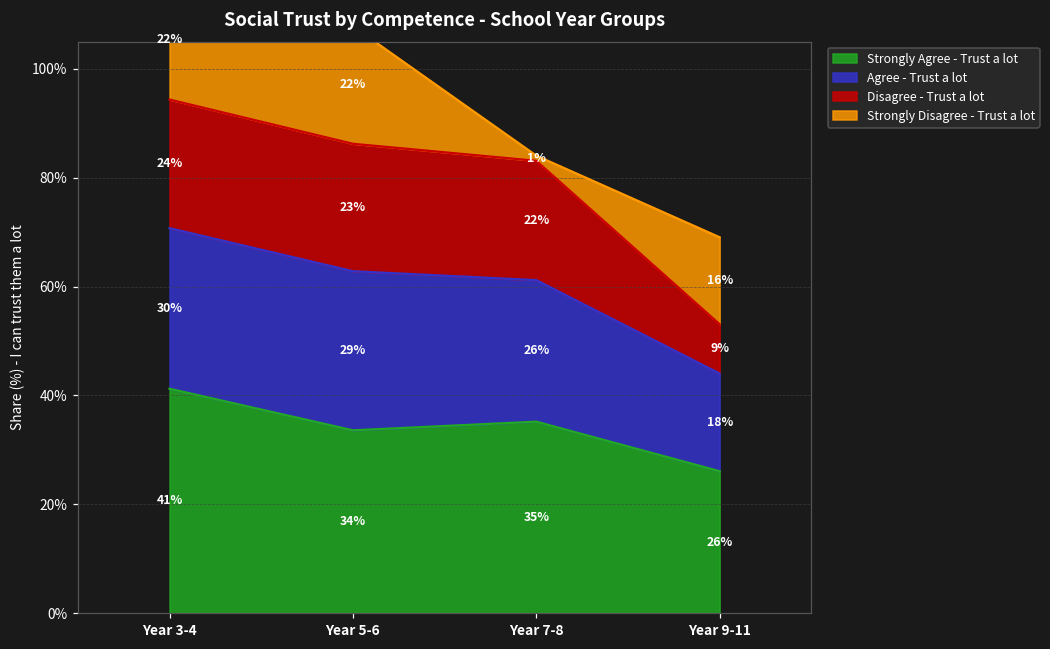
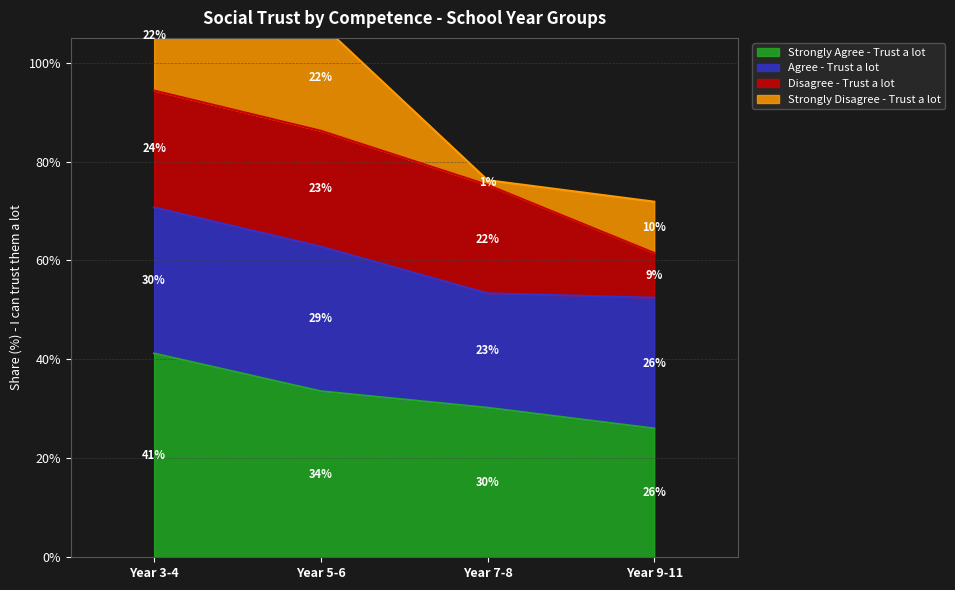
  {
    "Strongly Agree - Trust a lot": {
-     "Year 7-8": "35%"
+     "Year 7-8": "30%"
    },
    "Agree - Trust a lot": {
-     "Year 7-8": "26%",
-     "Year 9-11": "18%"
+     "Year 7-8": "23%",
+     "Year 9-11": "26%"
    },
    "Disagree - Trust a lot": {
      "Year 9-11": "9%"
    },
    "Strongly Disagree - Trust a lot": {
-     "Year 9-11": "16%"
+     "Year 9-11": "10%"
    }
  }
